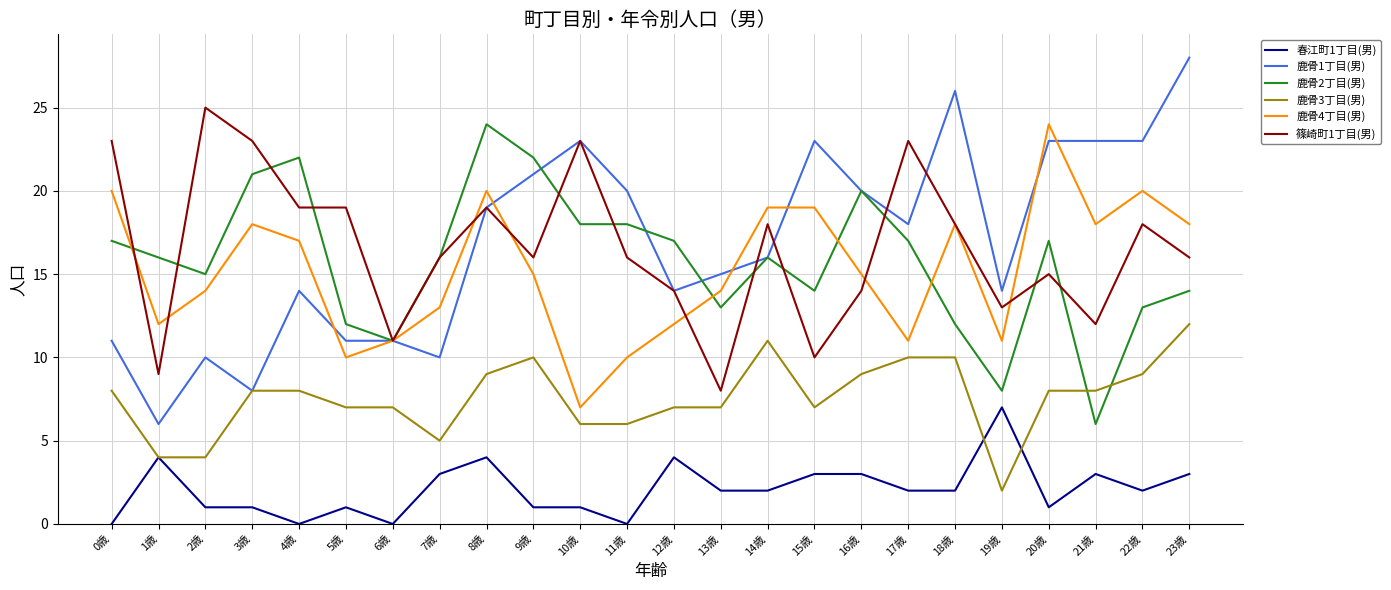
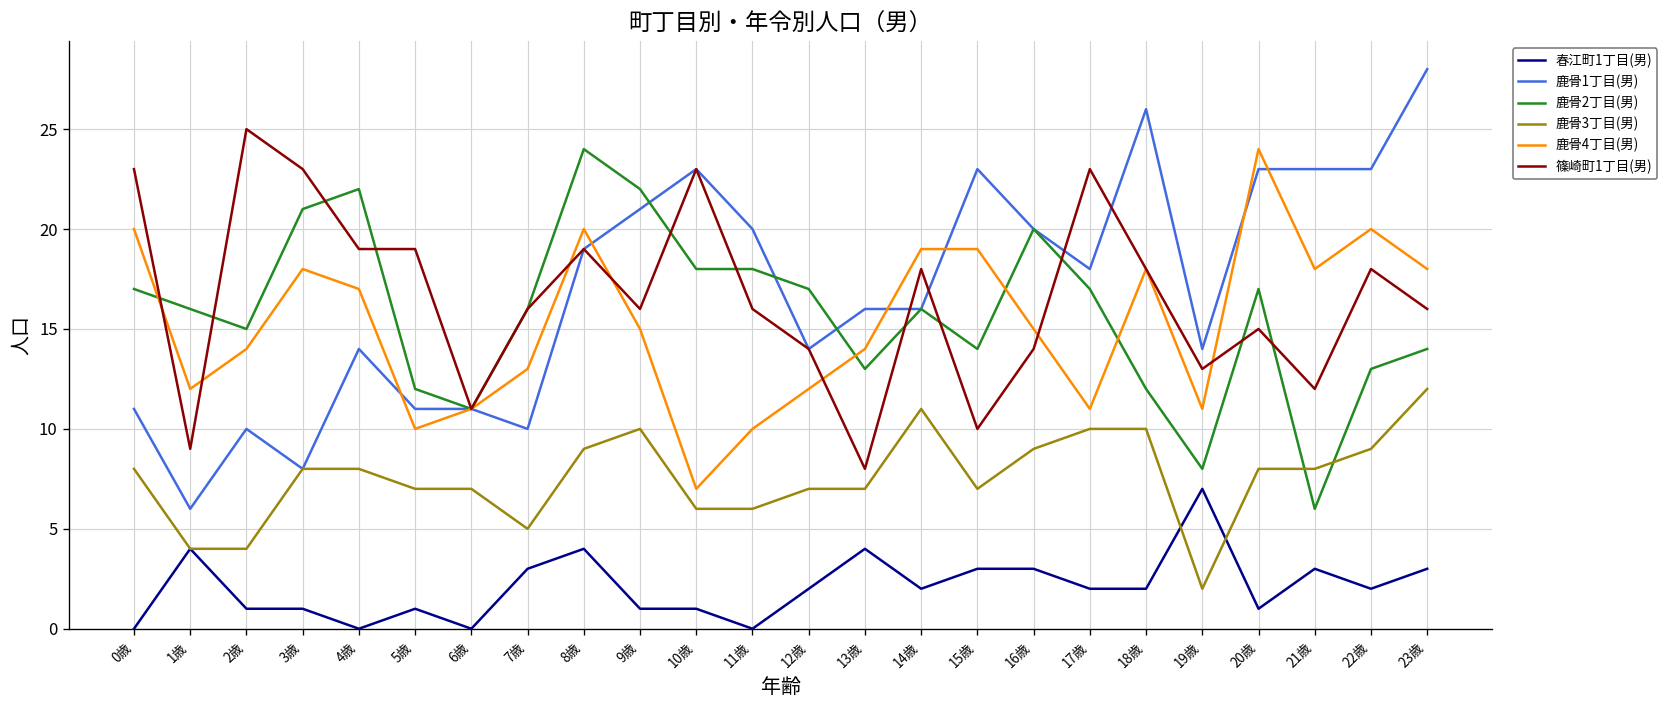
  {
    "春江町1丁目(男)": {
      "0歳": 0,
      "2歳": 1,
      "3歳": 1,
      "4歳": 0,
      "5歳": 1,
      "6歳": 0,
      "7歳": 3,
      "8歳": 4,
      "9歳": 1,
      "10歳": 1,
      "11歳": 0,
-     "12歳": 4,
-     "13歳": 2,
+     "12歳": 2,
+     "13歳": 4,
      "14歳": 2,
      "15歳": 3,
      "16歳": 3,
      "17歳": 2,
      "18歳": 2,
      "19歳": 7,
      "20歳": 1,
      "21歳": 3,
      "22歳": 2,
      "23歳": 3
    },
    "鹿骨1丁目(男)": {
      "0歳": 11,
      "1歳": 6,
      "2歳": 10,
      "4歳": 14,
      "5歳": 11,
      "7歳": 10,
      "9歳": 21,
      "11歳": 20,
-     "13歳": 15,
+     "13歳": 16,
      "15歳": 23,
      "17歳": 18,
      "18歳": 26,
      "19歳": 14,
      "20歳": 23,
      "21歳": 23,
      "22歳": 23,
      "23歳": 28
    },
    "鹿骨2丁目(男)": {
      "0歳": 17,
      "1歳": 16,
      "2歳": 15,
      "3歳": 21,
      "4歳": 22,
      "5歳": 12,
      "8歳": 24,
      "9歳": 22,
      "10歳": 18,
      "11歳": 18,
      "12歳": 17,
      "13歳": 13,
      "15歳": 14,
      "17歳": 17,
      "18歳": 12,
      "19歳": 8,
      "20歳": 17,
      "21歳": 6,
      "22歳": 13,
      "23歳": 14
    },
    "鹿骨3丁目(男)": {
      "0歳": 8,
      "2歳": 4,
      "4歳": 8,
      "5歳": 7,
      "6歳": 7,
      "7歳": 5,
      "8歳": 9,
      "9歳": 10,
      "10歳": 6,
      "11歳": 6,
      "12歳": 7,
      "13歳": 7,
      "14歳": 11,
      "15歳": 7,
      "16歳": 9,
      "17歳": 10,
      "18歳": 10,
      "19歳": 2,
      "20歳": 8,
      "21歳": 8,
      "22歳": 9,
      "23歳": 12
    },
    "鹿骨4丁目(男)": {
      "0歳": 20,
      "1歳": 12,
      "2歳": 14,
      "3歳": 18,
      "4歳": 17,
      "5歳": 10,
      "7歳": 13,
      "8歳": 20,
      "9歳": 15,
      "10歳": 7,
      "11歳": 10,
      "12歳": 12,
      "13歳": 14,
      "14歳": 19,
      "15歳": 19,
      "16歳": 15,
      "17歳": 11,
      "19歳": 11,
      "20歳": 24,
      "21歳": 18,
      "22歳": 20,
      "23歳": 18
    },
    "篠崎町1丁目(男)": {
      "0歳": 23,
      "1歳": 9,
      "2歳": 25,
      "3歳": 23,
      "4歳": 19,
      "5歳": 19,
      "9歳": 16,
      "11歳": 16,
      "13歳": 8,
      "14歳": 18,
      "15歳": 10,
      "16歳": 14,
      "17歳": 23,
      "19歳": 13,
      "20歳": 15,
      "21歳": 12,
      "22歳": 18,
      "23歳": 16
    }
  }
